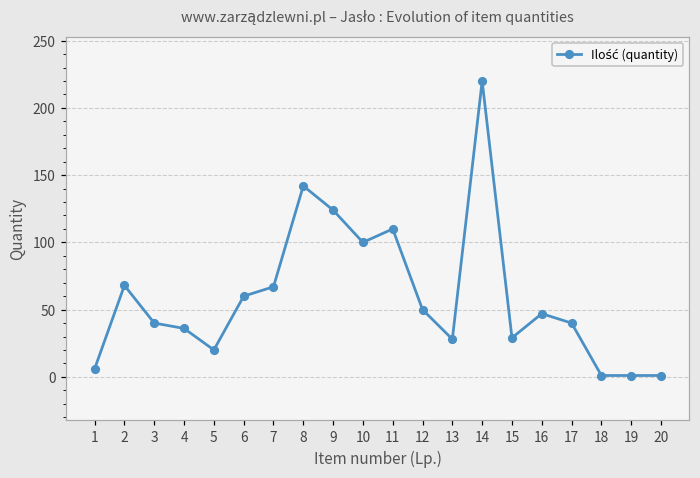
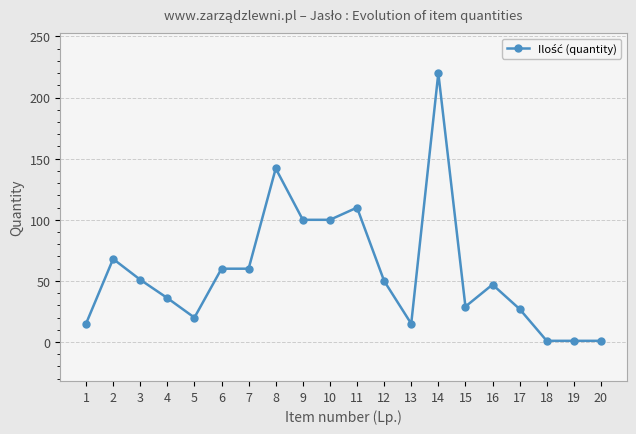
  {
-   "1": 6,
+   "1": 15,
    "2": 68,
-   "3": 40,
+   "3": 51,
    "4": 36,
    "5": 20,
    "6": 60,
-   "7": 67,
+   "7": 60,
    "8": 142,
-   "9": 124,
+   "9": 100,
    "10": 100,
    "11": 110,
    "12": 50,
-   "13": 28,
+   "13": 15,
    "14": 220,
    "15": 29,
    "16": 47,
-   "17": 40,
+   "17": 27,
    "18": 1,
    "19": 1,
    "20": 1
  }
